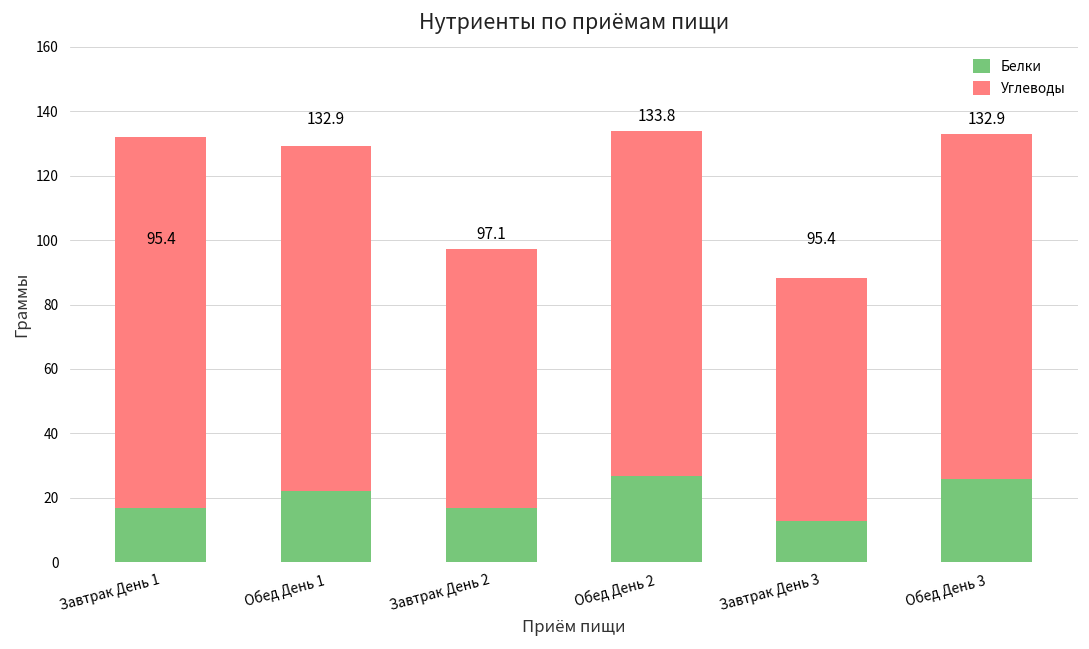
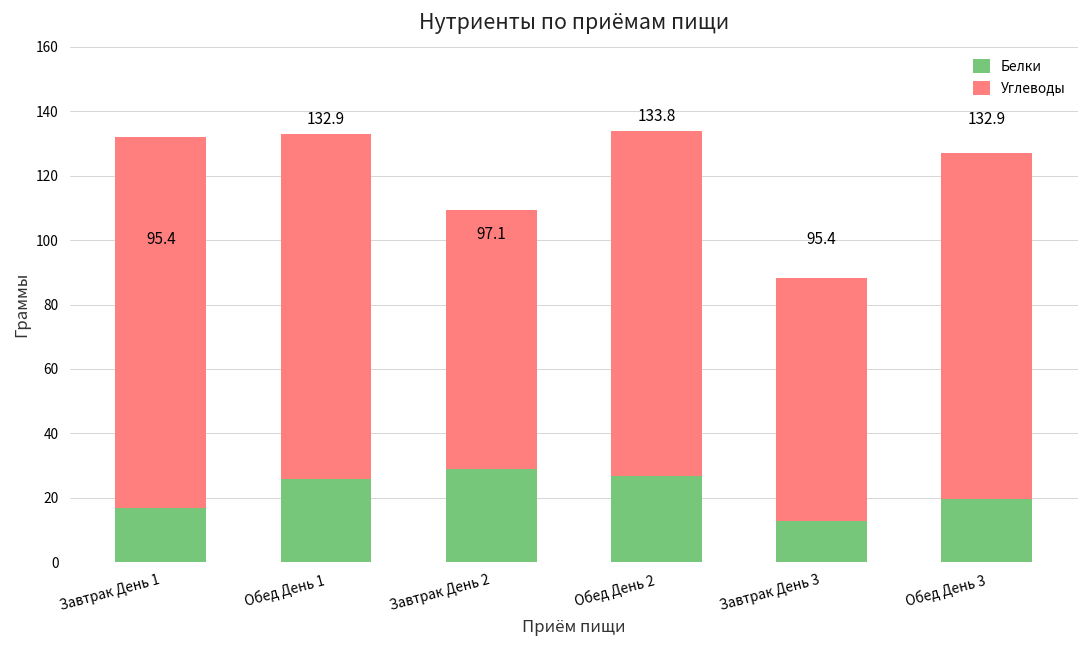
  {
    "Белки": {
      "Завтрак День 1": 17,
-     "Обед День 1": 22,
-     "Завтрак День 2": 17,
+     "Обед День 1": 26,
+     "Завтрак День 2": 29,
      "Обед День 2": 27,
      "Завтрак День 3": 13,
-     "Обед День 3": 26
+     "Обед День 3": 20
    },
    "Углеводы": {
      "Завтрак День 3": 76
    }
  }
